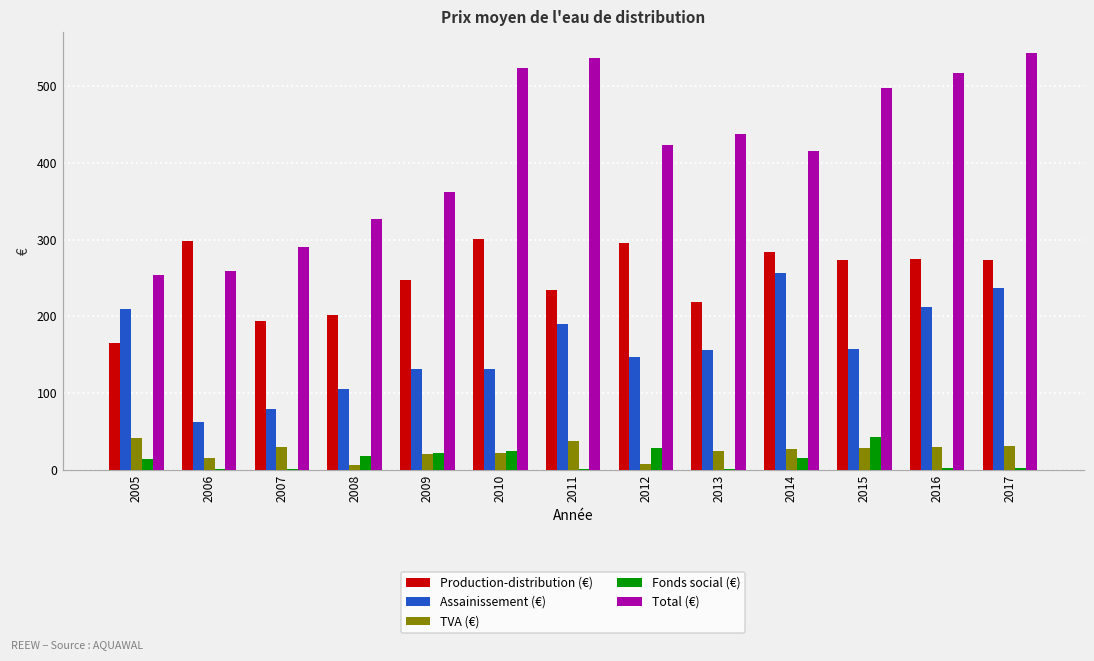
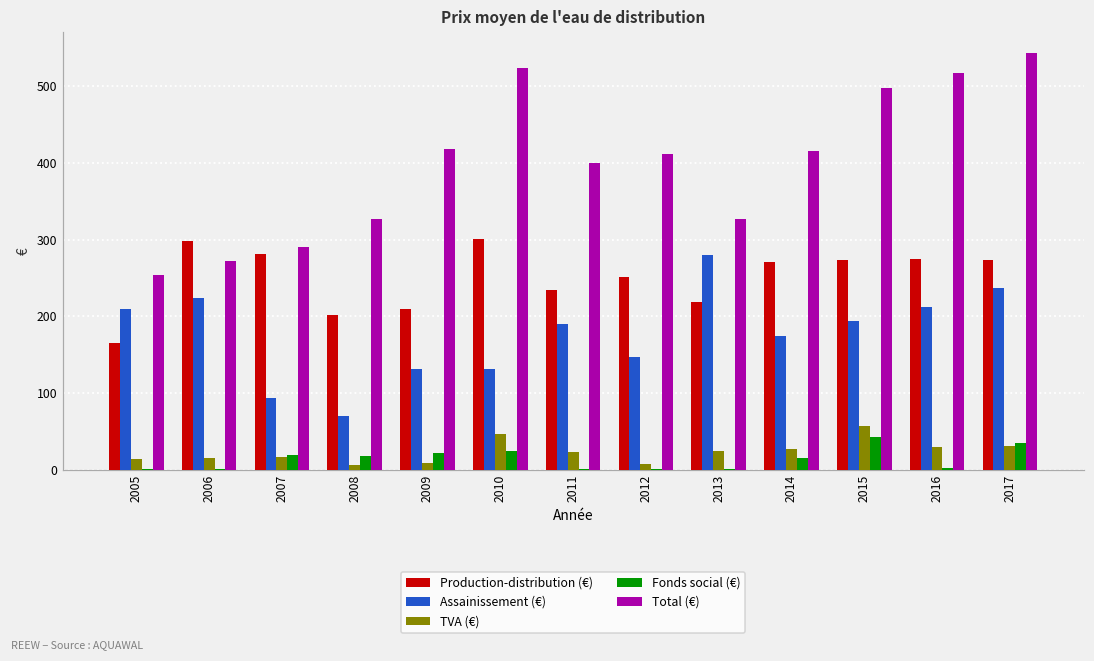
  {
    "Production-distribution (€)": {
      "2005": 170,
      "2006": 300,
-     "2007": 190,
+     "2007": 280,
      "2008": 200,
-     "2009": 250,
+     "2009": 210,
      "2010": 300,
      "2011": 230,
-     "2012": 300,
+     "2012": 250,
      "2013": 220,
-     "2014": 280,
+     "2014": 270,
      "2015": 270,
      "2016": 270,
      "2017": 270
    },
    "Assainissement (€)": {
      "2005": 210,
-     "2006": 60,
-     "2007": 80,
-     "2008": 110,
+     "2006": 220,
+     "2007": 90,
+     "2008": 70,
      "2009": 130,
      "2010": 130,
      "2011": 190,
      "2012": 150,
-     "2013": 160,
-     "2014": 260,
-     "2015": 160,
+     "2013": 280,
+     "2014": 170,
+     "2015": 190,
      "2016": 210,
      "2017": 240
    },
    "TVA (€)": {
-     "2005": 40,
+     "2005": 10,
      "2006": 20,
-     "2007": 30,
+     "2007": 20,
      "2008": 10,
-     "2009": 20,
-     "2010": 20,
-     "2011": 40,
+     "2009": 10,
+     "2010": 50,
+     "2011": 20,
      "2012": 10,
      "2013": 20,
      "2014": 30,
-     "2015": 30,
+     "2015": 60,
      "2016": 30,
      "2017": 30
    },
    "Fonds social (€)": {
-     "2005": 10,
-     "2007": 0,
+     "2005": 0,
+     "2007": 20,
      "2008": 20,
      "2009": 20,
      "2010": 20,
-     "2012": 30,
+     "2012": 0,
      "2014": 20,
      "2015": 40,
-     "2017": 0
+     "2017": 40
    },
    "Total (€)": {
      "2005": 250,
-     "2006": 260,
+     "2006": 270,
      "2007": 290,
      "2008": 330,
-     "2009": 360,
+     "2009": 420,
      "2010": 520,
-     "2011": 540,
-     "2012": 420,
-     "2013": 440,
+     "2011": 400,
+     "2012": 410,
+     "2013": 330,
      "2014": 420,
      "2015": 500,
      "2016": 520,
      "2017": 540
    }
  }
